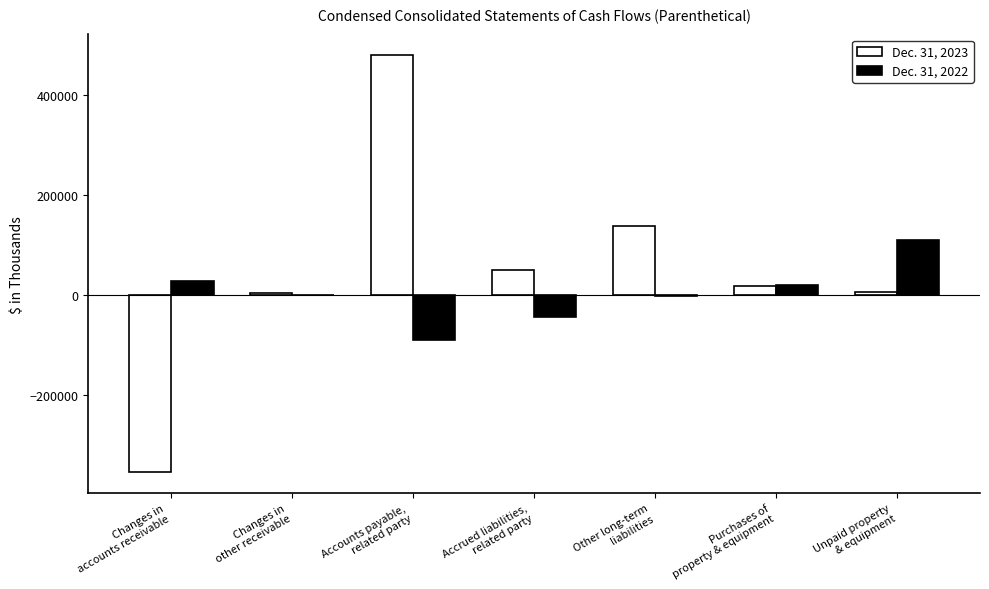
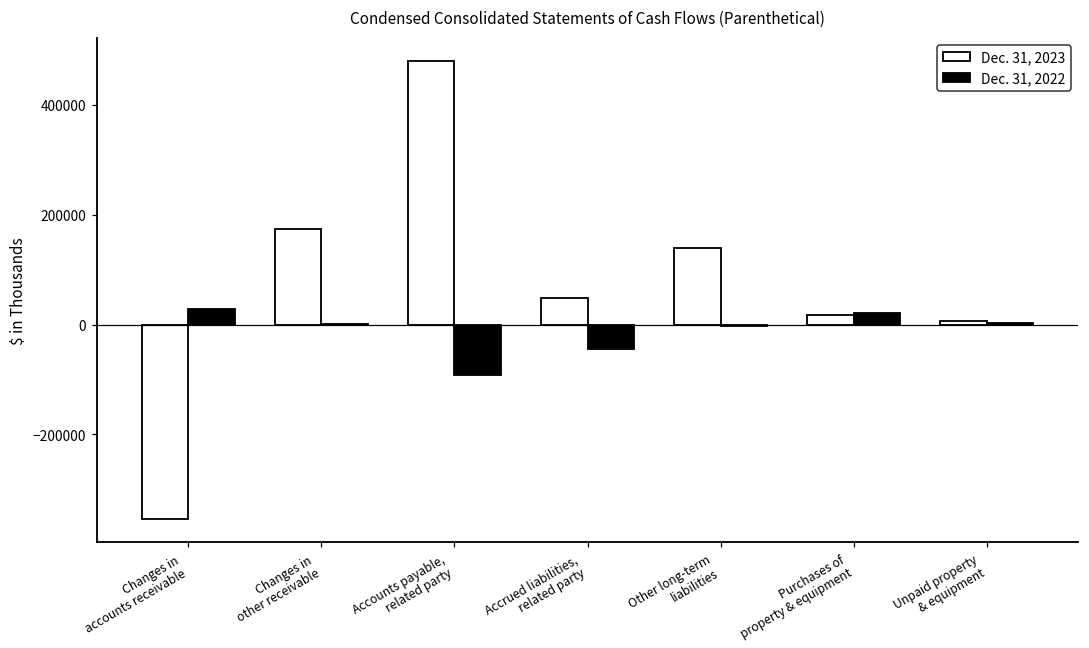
  {
    "Dec. 31, 2023": {
      "Changes in accounts receivable": -350000,
-     "Changes in other receivable": 0,
+     "Changes in other receivable": 170000,
      "Accounts payable, related party": 480000,
      "Accrued liabilities, related party": 50000,
      "Other long-term liabilities": 140000,
      "Purchases of property & equipment": 20000,
      "Unpaid property & equipment": 10000
    },
    "Dec. 31, 2022": {
      "Changes in accounts receivable": 30000,
      "Accounts payable, related party": -90000,
      "Accrued liabilities, related party": -40000,
      "Purchases of property & equipment": 20000,
-     "Unpaid property & equipment": 110000
+     "Unpaid property & equipment": 0
    }
  }
